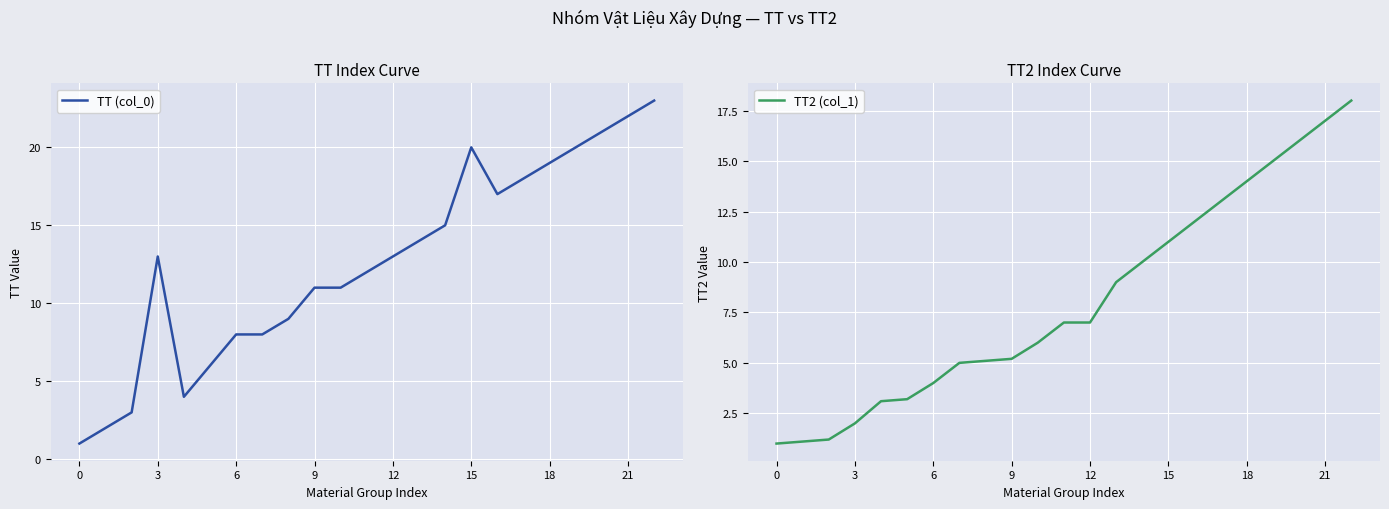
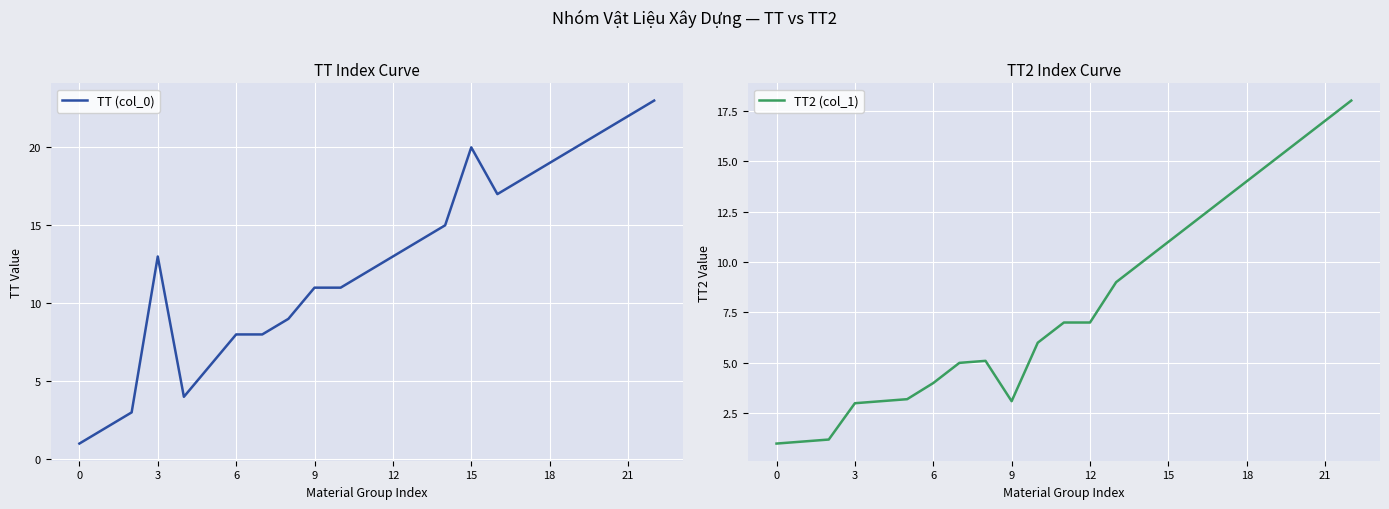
  {
    "TT Index Curve": {
      "0": 1.0,
      "3": 13.0,
      "6": 8.0,
      "9": 11.0,
      "12": 13.0,
      "15": 20.0,
      "18": 19.0,
      "21": 22.0
    },
    "TT2 Index Curve": {
      "0": 1.0,
-     "3": 2,
+     "3": 3,
      "6": 4.0,
-     "9": 5.2,
+     "9": 3.1,
      "12": 7.0,
      "15": 11.0,
      "18": 14.0,
      "21": 17.0
    }
  }
